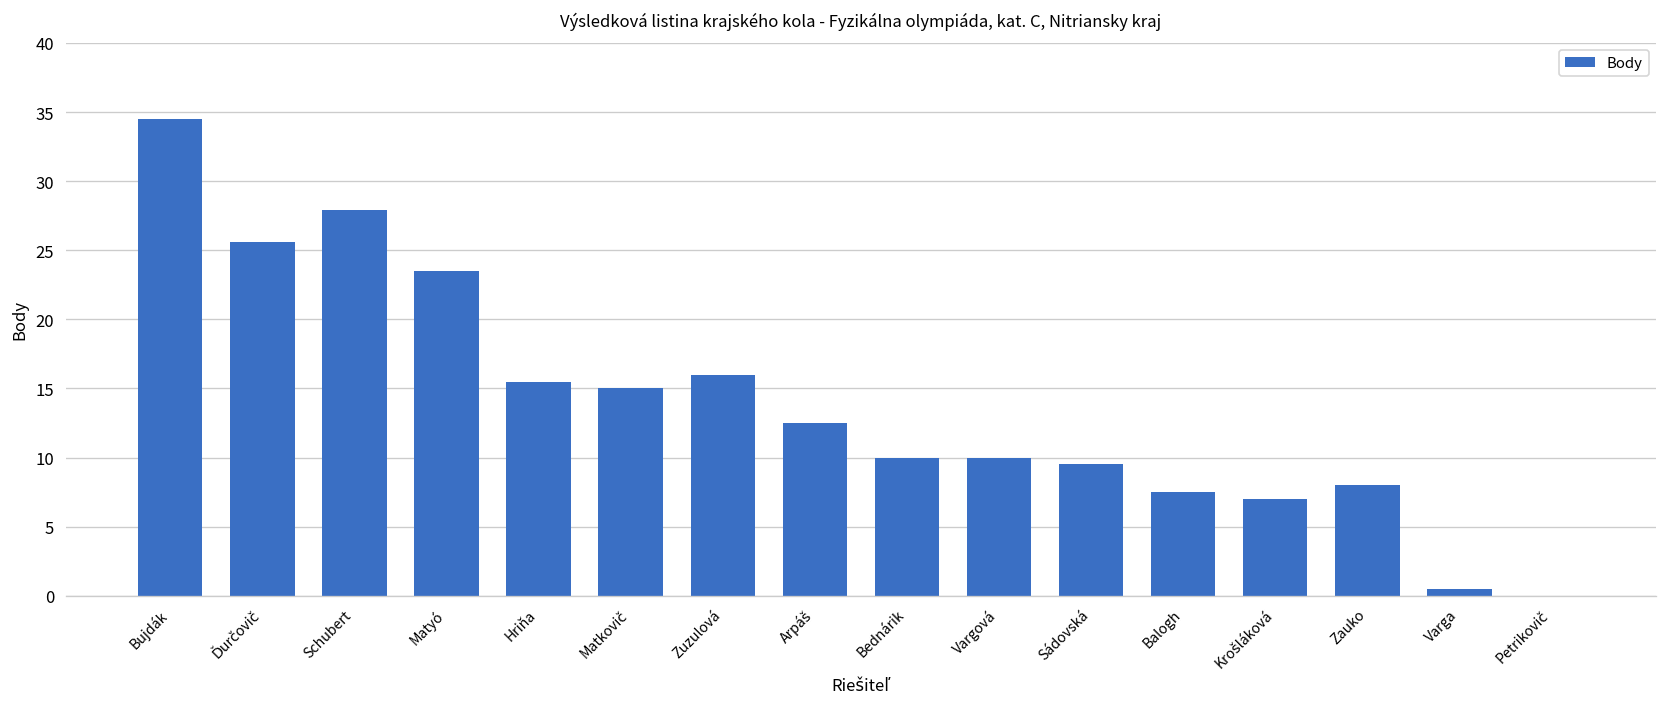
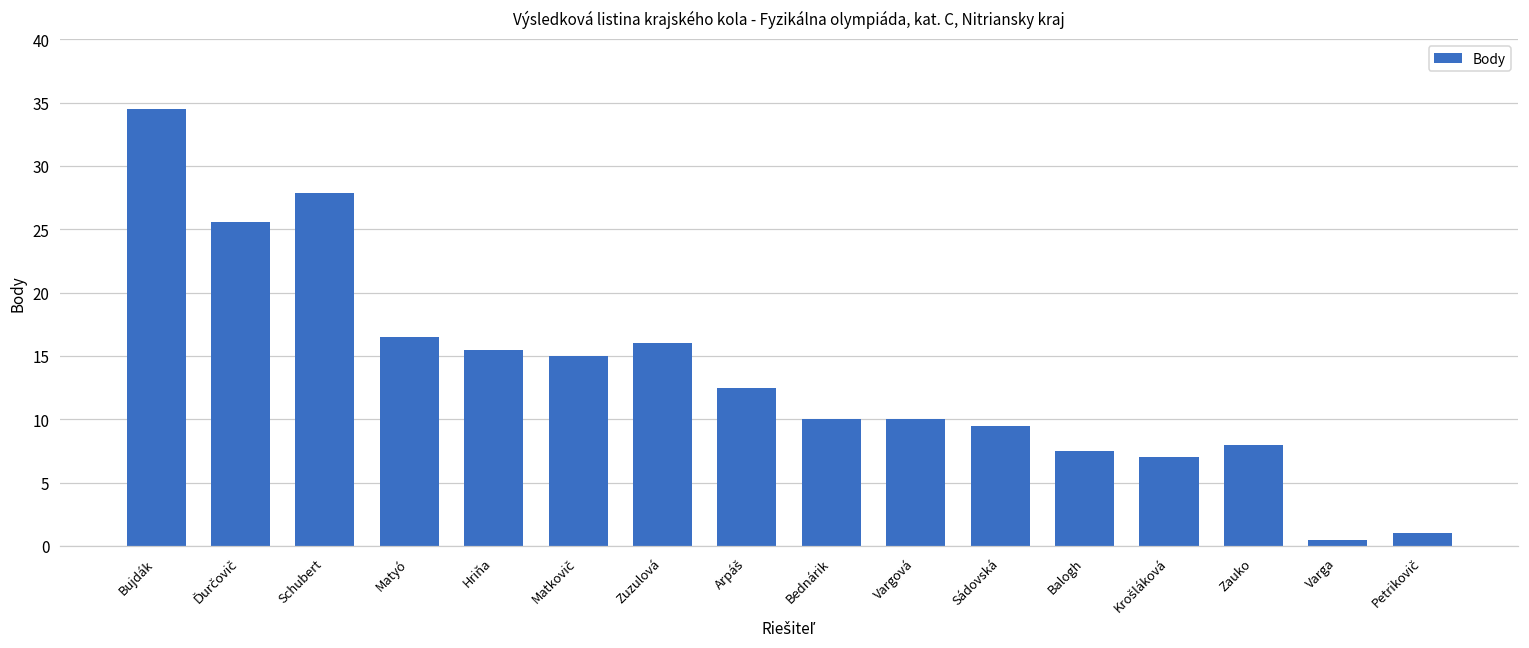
  {
    "Bujdák": 34.5,
    "Ďurčovič": 25.6,
    "Schubert": 27.9,
-   "Matyó": 23.5,
+   "Matyó": 16.5,
    "Hriňa": 15.5,
    "Matkovič": 15.0,
    "Zuzulová": 16.0,
    "Arpáš": 12.5,
    "Bednárik": 10.0,
    "Vargová": 10.0,
    "Sádovská": 9.5,
    "Balogh": 7.5,
    "Krošláková": 7.0,
    "Zauko": 8.0,
    "Varga": 0.5,
-   "Petrikovič": 0
+   "Petrikovič": 1
  }
